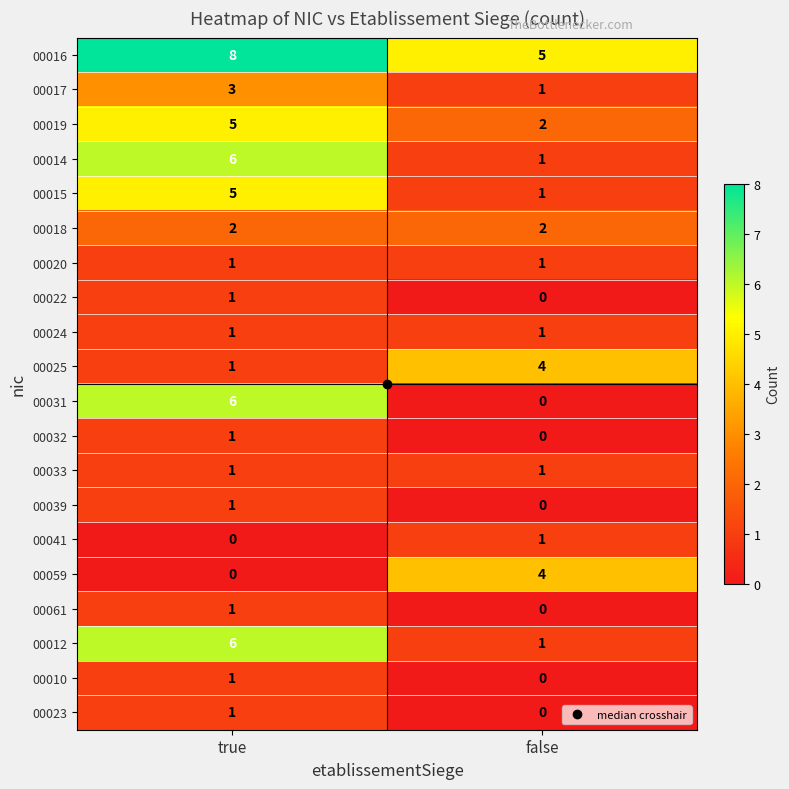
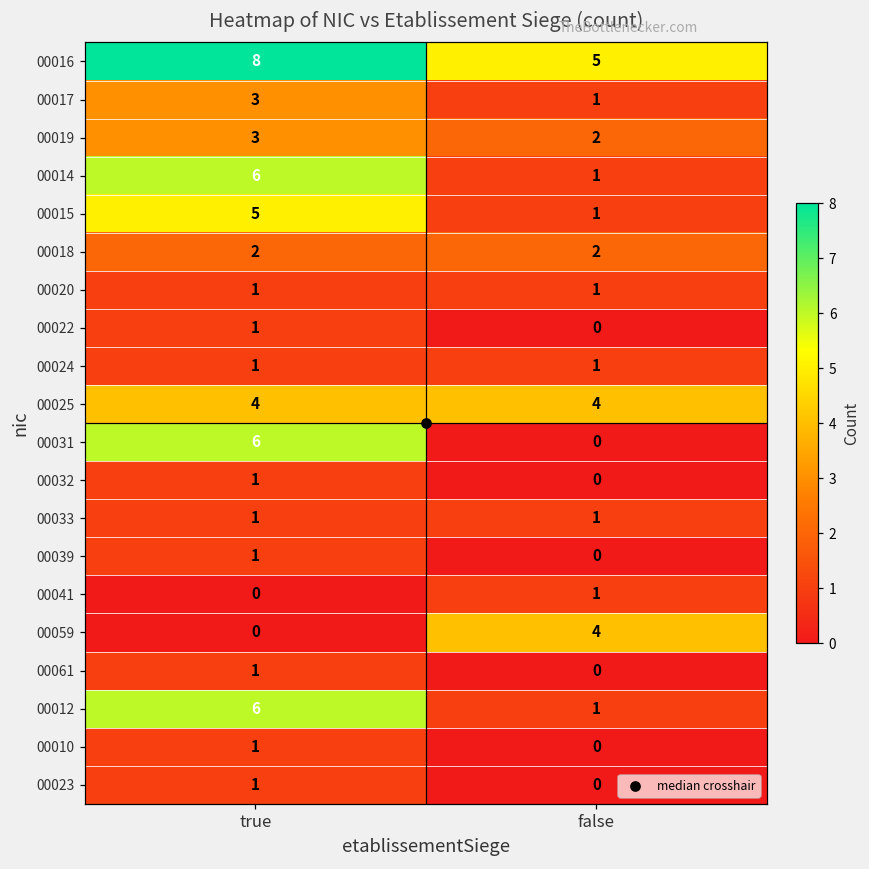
  {
    "00016": {
      "true": 8,
      "false": 5
    },
    "00017": {
      "true": 3,
      "false": 1
    },
    "00019": {
-     "true": 5,
+     "true": 3,
      "false": 2
    },
    "00014": {
      "true": 6,
      "false": 1
    },
    "00015": {
      "true": 5,
      "false": 1
    },
    "00018": {
      "true": 2,
      "false": 2
    },
    "00020": {
      "true": 1,
      "false": 1
    },
    "00022": {
      "true": 1,
      "false": 0
    },
    "00024": {
      "true": 1,
      "false": 1
    },
    "00025": {
-     "true": 1,
+     "true": 4,
      "false": 4
    },
    "00031": {
      "true": 6,
      "false": 0
    },
    "00032": {
      "true": 1,
      "false": 0
    },
    "00033": {
      "true": 1,
      "false": 1
    },
    "00039": {
      "true": 1,
      "false": 0
    },
    "00041": {
      "true": 0,
      "false": 1
    },
    "00059": {
      "true": 0,
      "false": 4
    },
    "00061": {
      "true": 1,
      "false": 0
    },
    "00012": {
      "true": 6,
      "false": 1
    },
    "00010": {
      "true": 1,
      "false": 0
    },
    "00023": {
      "true": 1,
      "false": 0
    }
  }
